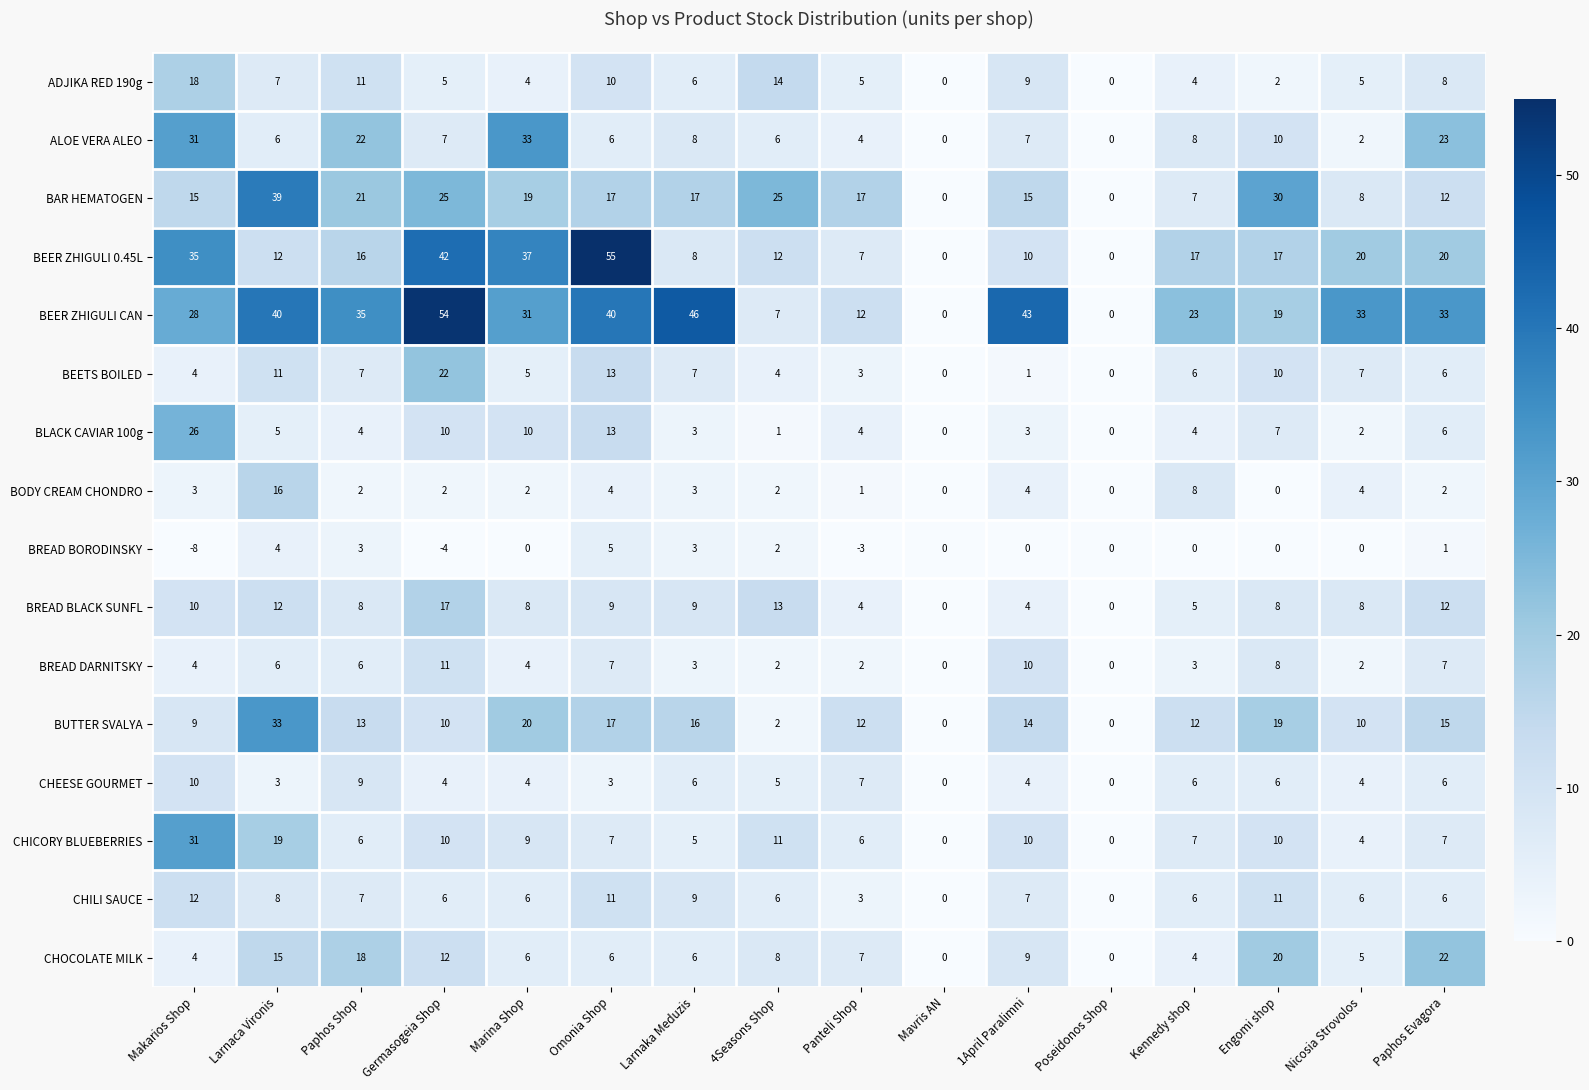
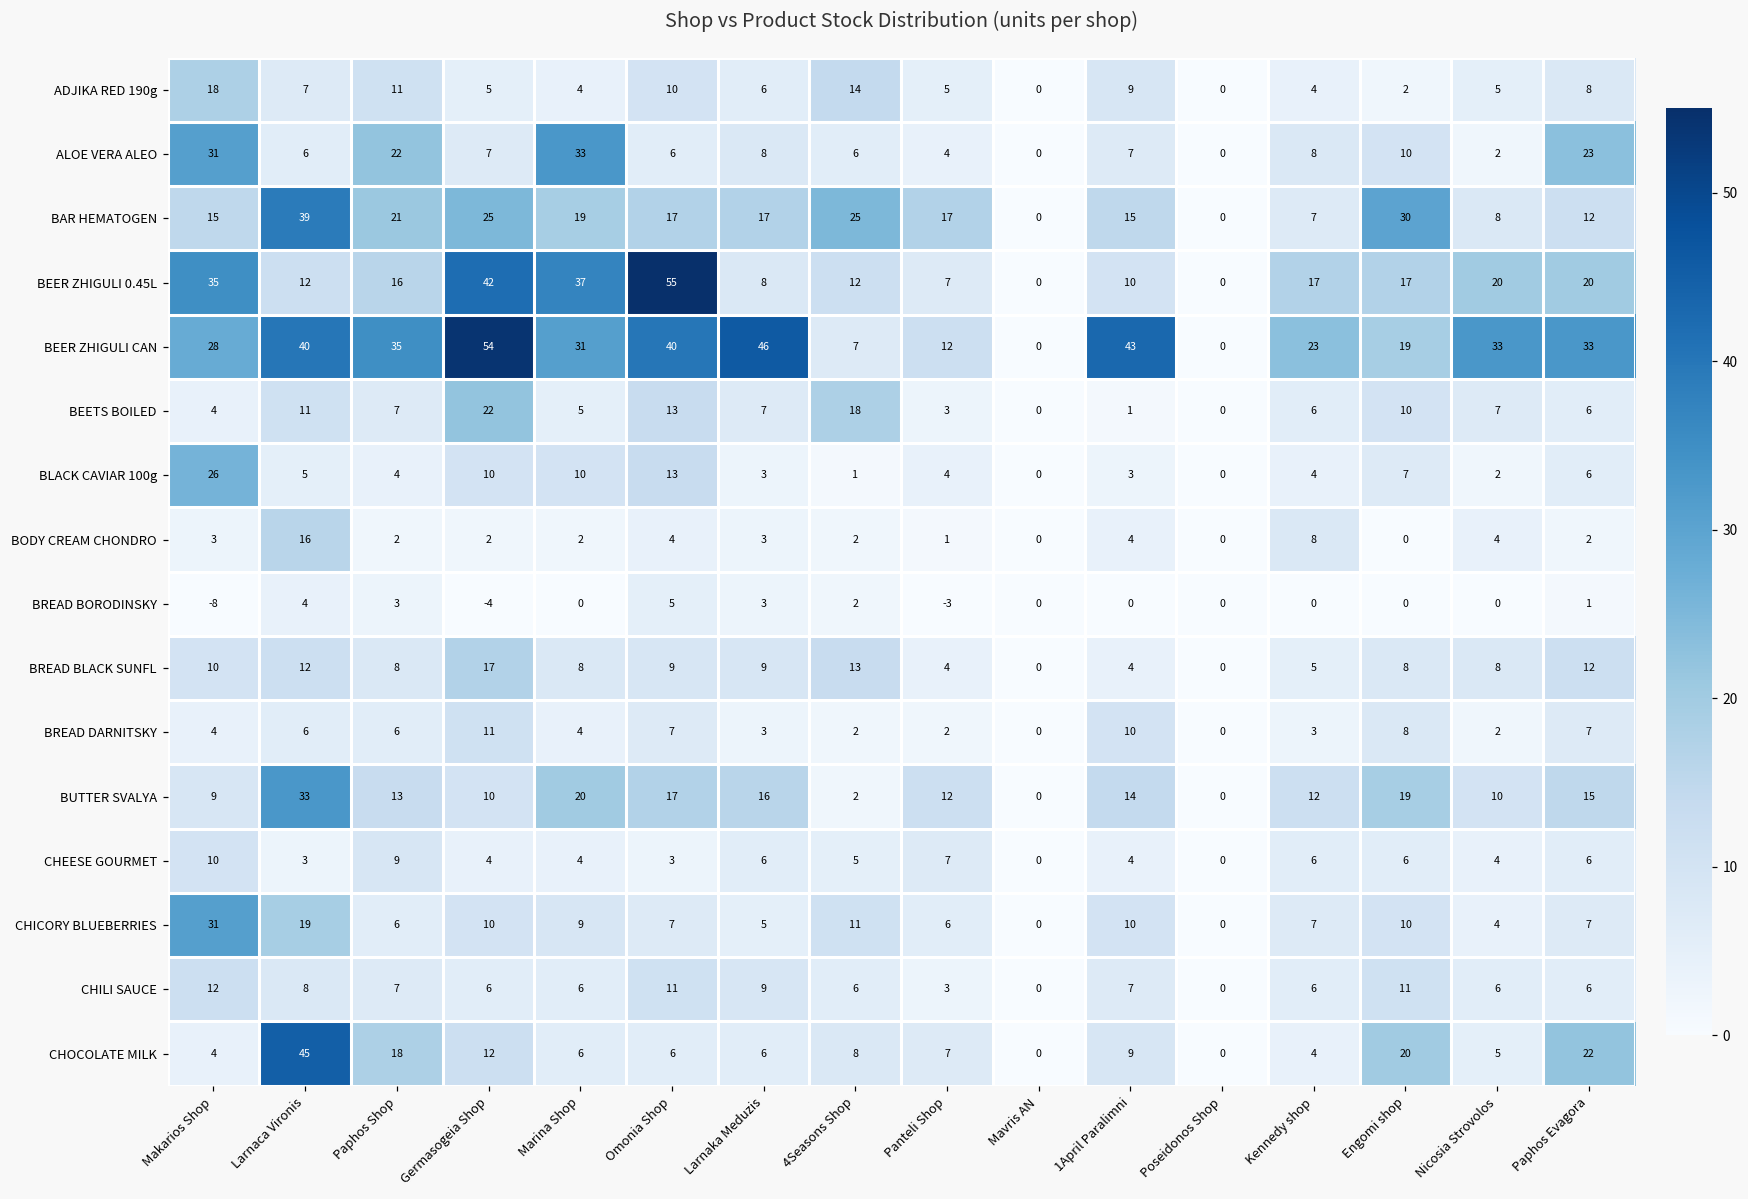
  {
    "BEETS BOILED": {
      "Makarios Shop": 4,
      "Larnaca Vironis": 11,
      "Paphos Shop": 7,
      "Germasogeia Shop": 22,
      "Marina Shop": 5,
      "Omonia Shop": 13,
      "Larnaka Meduzis": 7,
-     "4Seasons Shop": 4,
+     "4Seasons Shop": 18,
      "Panteli Shop": 3,
      "Mavris AN": 0,
      "1April Paralimni": 1,
      "Poseidonos Shop": 0,
      "Kennedy shop": 6,
      "Engomi shop": 10,
      "Nicosia Strovolos": 7,
      "Paphos Evagora": 6
    },
    "CHOCOLATE MILK": {
      "Makarios Shop": 4,
-     "Larnaca Vironis": 15,
+     "Larnaca Vironis": 45,
      "Paphos Shop": 18,
      "Germasogeia Shop": 12,
      "Marina Shop": 6,
      "Omonia Shop": 6,
      "Larnaka Meduzis": 6,
      "4Seasons Shop": 8,
      "Panteli Shop": 7,
      "Mavris AN": 0,
      "1April Paralimni": 9,
      "Poseidonos Shop": 0,
      "Kennedy shop": 4,
      "Engomi shop": 20,
      "Nicosia Strovolos": 5,
      "Paphos Evagora": 22
    }
  }
